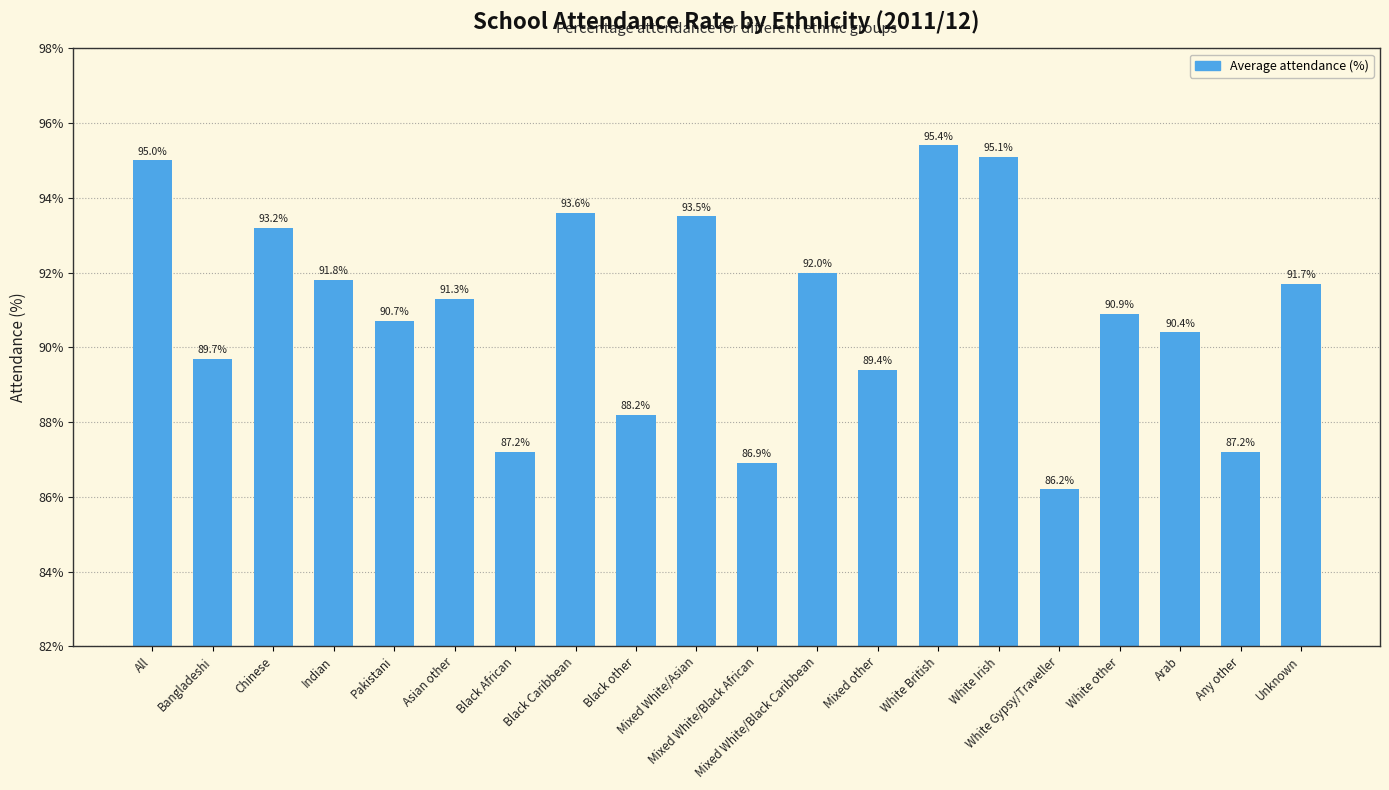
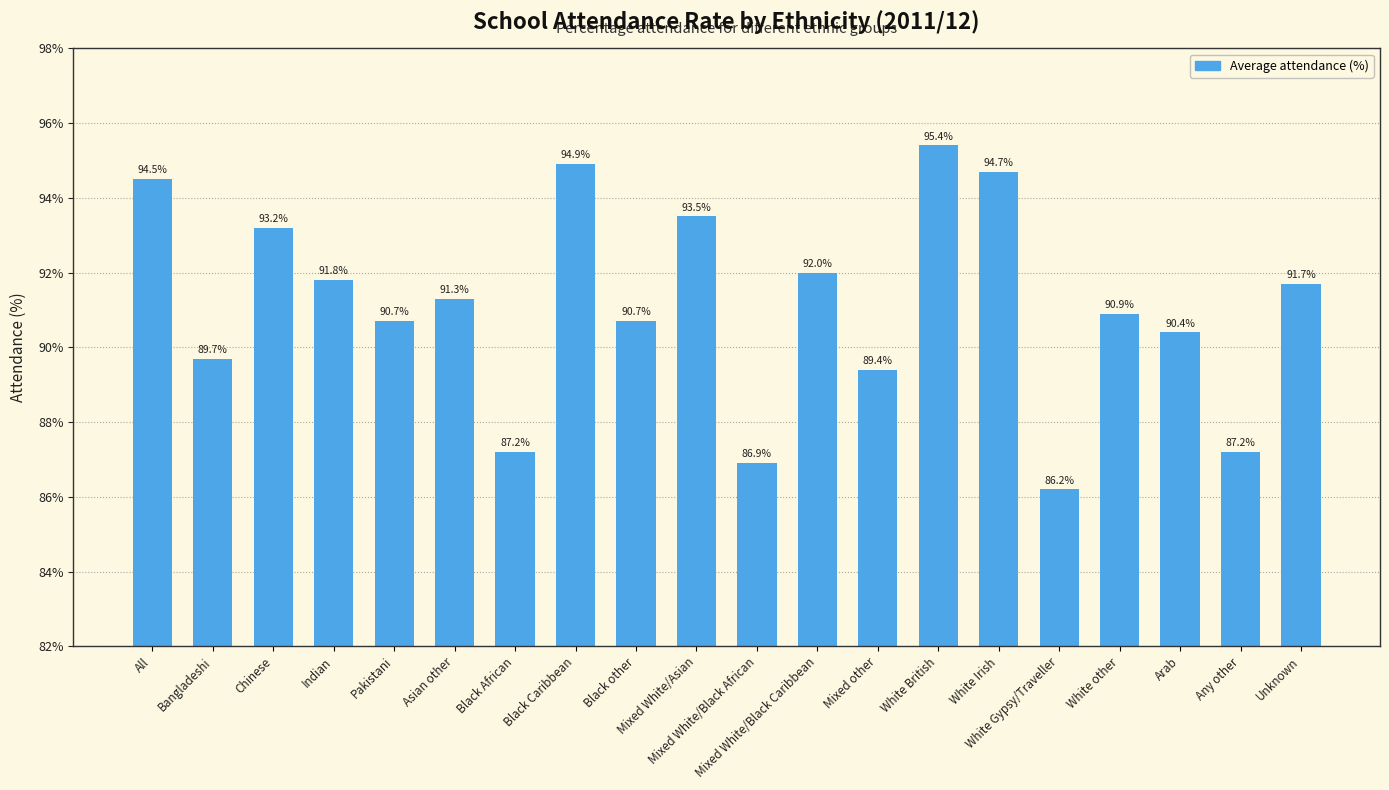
  {
-   "All": "95.0%",
+   "All": "94.5%",
    "Bangladeshi": "89.7%",
    "Chinese": "93.2%",
    "Indian": "91.8%",
    "Pakistani": "90.7%",
    "Asian other": "91.3%",
    "Black African": "87.2%",
-   "Black Caribbean": "93.6%",
-   "Black other": "88.2%",
+   "Black Caribbean": "94.9%",
+   "Black other": "90.7%",
    "Mixed White/Asian": "93.5%",
    "Mixed White/Black African": "86.9%",
    "Mixed White/Black Caribbean": "92.0%",
    "Mixed other": "89.4%",
    "White British": "95.4%",
-   "White Irish": "95.1%",
+   "White Irish": "94.7%",
    "White Gypsy/Traveller": "86.2%",
    "White other": "90.9%",
    "Arab": "90.4%",
    "Any other": "87.2%",
    "Unknown": "91.7%"
  }
